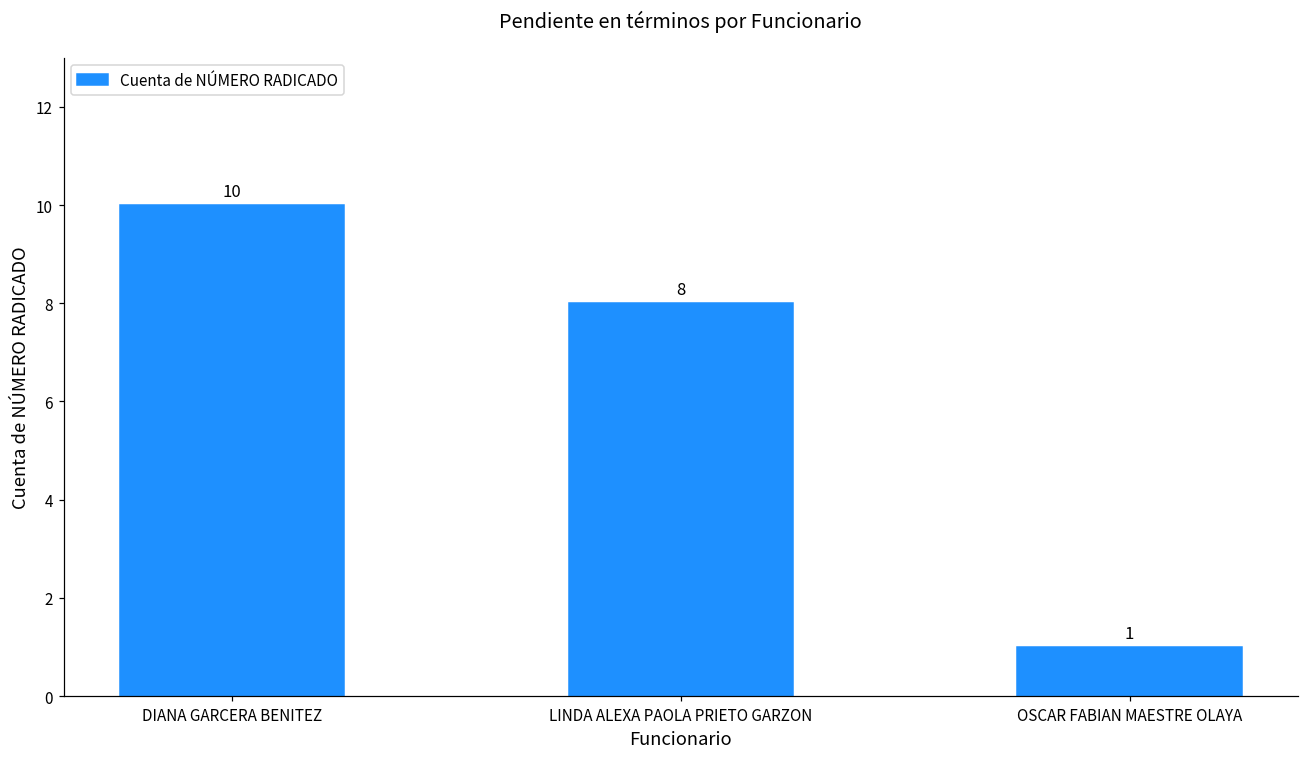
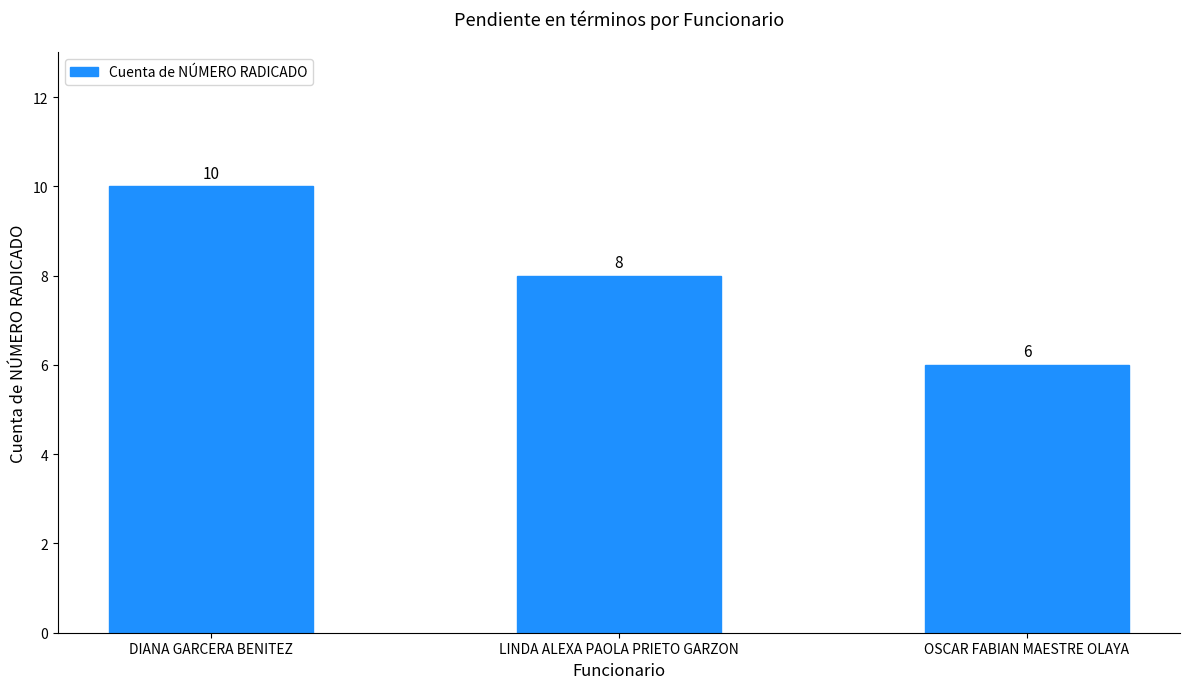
  {
    "DIANA GARCERA BENITEZ": 10,
    "LINDA ALEXA PAOLA PRIETO GARZON": 8,
-   "OSCAR FABIAN MAESTRE OLAYA": 1
+   "OSCAR FABIAN MAESTRE OLAYA": 6
  }
